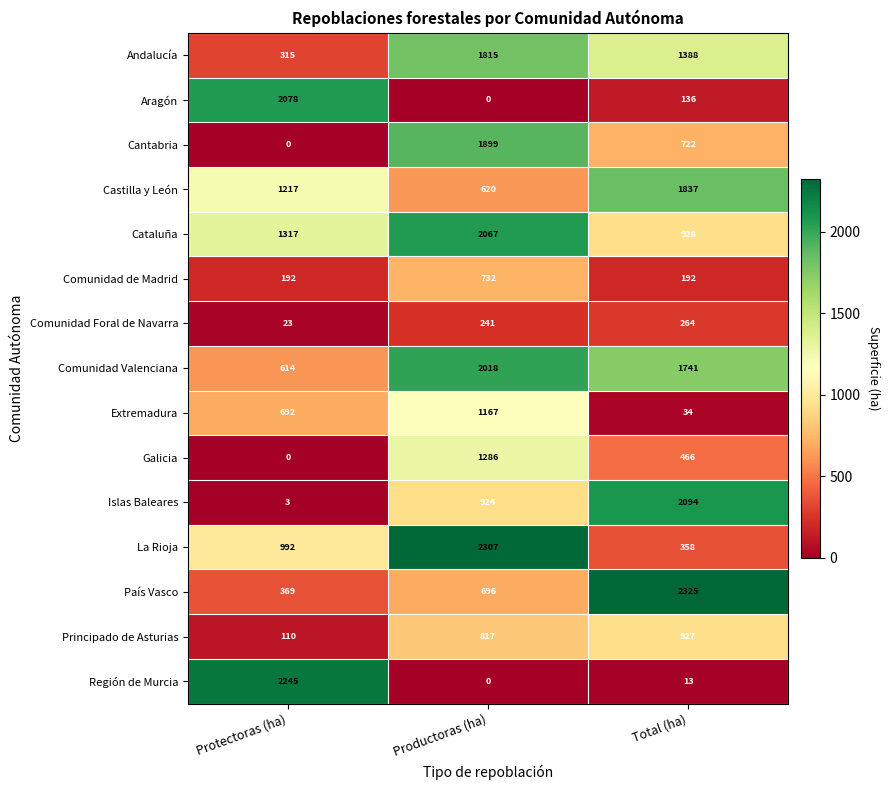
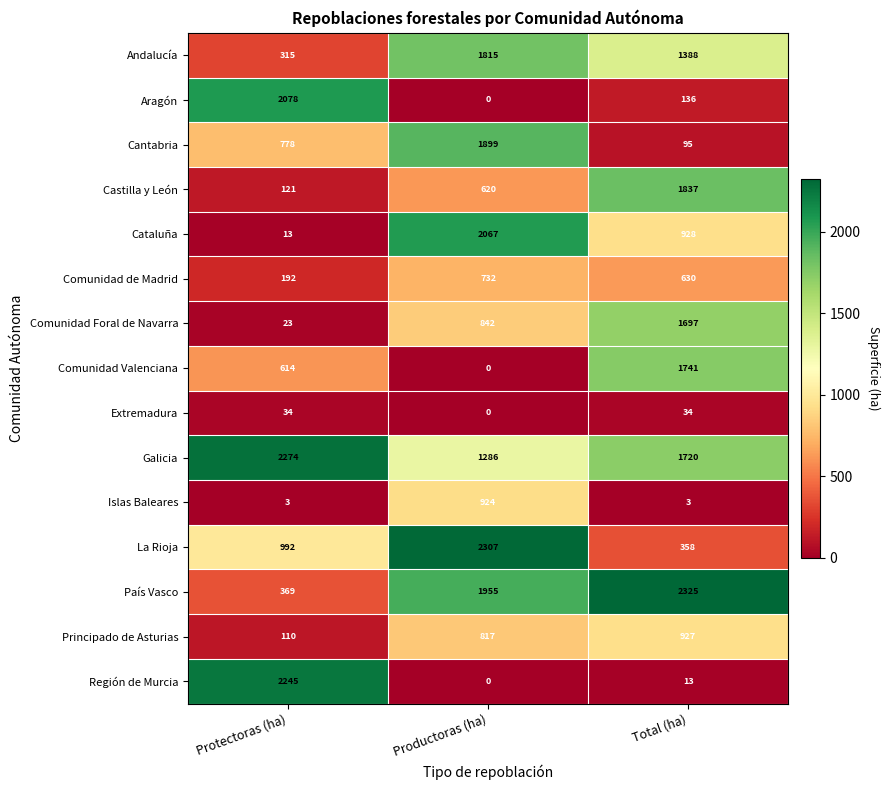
  {
    "Andalucía": {
      "Protectoras (ha)": 315,
      "Productoras (ha)": 1815,
      "Total (ha)": 1388
    },
    "Aragón": {
      "Protectoras (ha)": 2078,
      "Productoras (ha)": 0,
      "Total (ha)": 136
    },
    "Cantabria": {
-     "Protectoras (ha)": 0,
+     "Protectoras (ha)": 778,
      "Productoras (ha)": 1899,
-     "Total (ha)": 722
+     "Total (ha)": 95
    },
    "Castilla y León": {
-     "Protectoras (ha)": 1217,
+     "Protectoras (ha)": 121,
      "Productoras (ha)": 620,
      "Total (ha)": 1837
    },
    "Cataluña": {
-     "Protectoras (ha)": 1317,
+     "Protectoras (ha)": 13,
      "Productoras (ha)": 2067,
      "Total (ha)": 928
    },
    "Comunidad de Madrid": {
      "Protectoras (ha)": 192,
      "Productoras (ha)": 732,
-     "Total (ha)": 192
+     "Total (ha)": 630
    },
    "Comunidad Foral de Navarra": {
      "Protectoras (ha)": 23,
-     "Productoras (ha)": 241,
-     "Total (ha)": 264
+     "Productoras (ha)": 842,
+     "Total (ha)": 1697
    },
    "Comunidad Valenciana": {
      "Protectoras (ha)": 614,
-     "Productoras (ha)": 2018,
+     "Productoras (ha)": 0,
      "Total (ha)": 1741
    },
    "Extremadura": {
-     "Protectoras (ha)": 692,
-     "Productoras (ha)": 1167,
+     "Protectoras (ha)": 34,
+     "Productoras (ha)": 0,
      "Total (ha)": 34
    },
    "Galicia": {
-     "Protectoras (ha)": 0,
+     "Protectoras (ha)": 2274,
      "Productoras (ha)": 1286,
-     "Total (ha)": 466
+     "Total (ha)": 1720
    },
    "Islas Baleares": {
      "Protectoras (ha)": 3,
      "Productoras (ha)": 924,
-     "Total (ha)": 2094
+     "Total (ha)": 3
    },
    "La Rioja": {
      "Protectoras (ha)": 992,
      "Productoras (ha)": 2307,
      "Total (ha)": 358
    },
    "País Vasco": {
      "Protectoras (ha)": 369,
-     "Productoras (ha)": 696,
+     "Productoras (ha)": 1955,
      "Total (ha)": 2325
    },
    "Principado de Asturias": {
      "Protectoras (ha)": 110,
      "Productoras (ha)": 817,
      "Total (ha)": 927
    },
    "Región de Murcia": {
      "Protectoras (ha)": 2245,
      "Productoras (ha)": 0,
      "Total (ha)": 13
    }
  }
